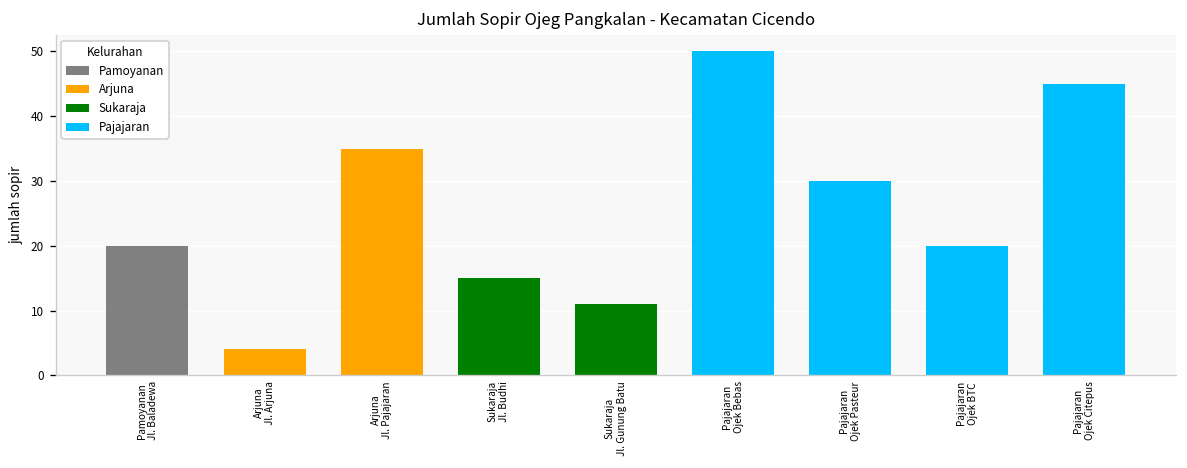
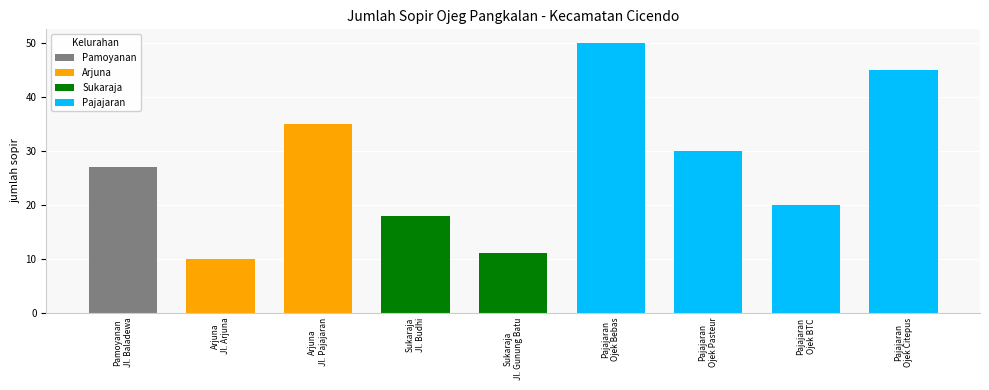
  {
-   "Pamoyanan Jl. Baladewa": 20,
-   "Arjuna Jl. Arjuna": 4,
+   "Pamoyanan Jl. Baladewa": 27,
+   "Arjuna Jl. Arjuna": 10,
    "Arjuna Jl. Pajajaran": 35,
-   "Sukaraja Jl. Budhi": 15,
+   "Sukaraja Jl. Budhi": 18,
    "Sukaraja Jl. Gunung Batu": 11,
    "Pajajaran Ojek Bebas": 50,
    "Pajajaran Ojek Pasteur": 30,
    "Pajajaran Ojek BTC": 20,
    "Pajajaran Ojek Citepus": 45
  }
